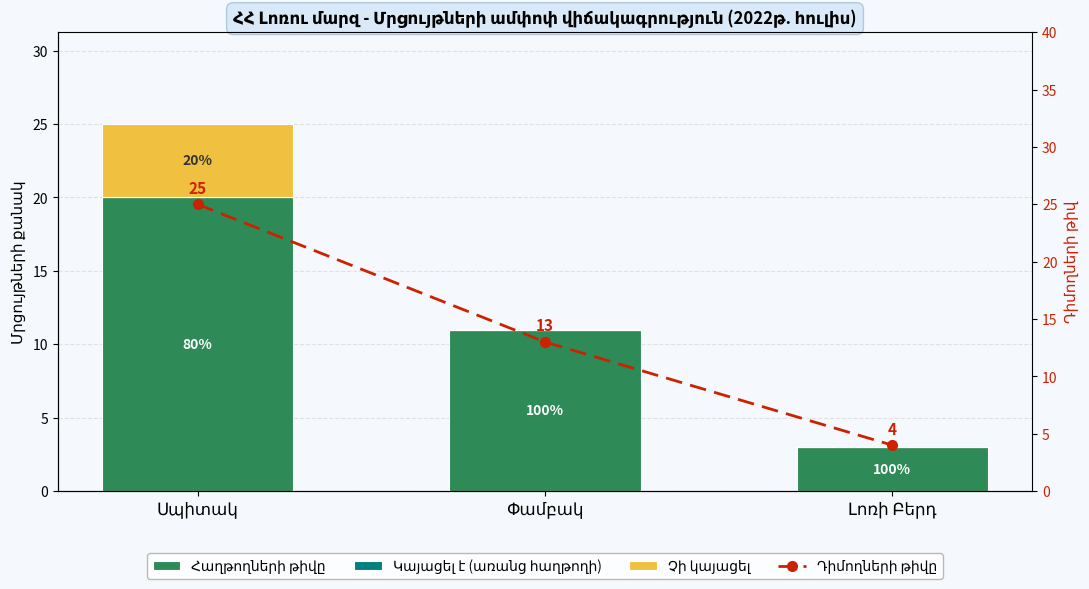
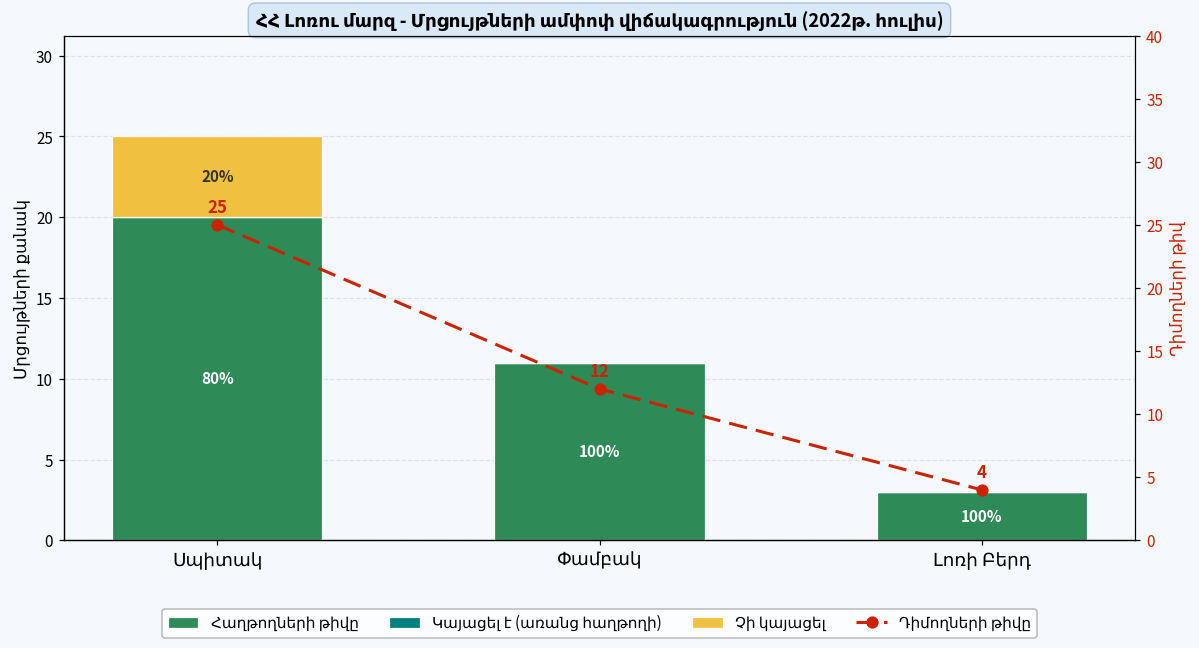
  {
    "Դիմողների թիվը": {
      "Սպիտակ": 25,
-     "Փամբակ": 13,
+     "Փամբակ": 12,
      "Լոռի Բերդ": 4
    }
  }
